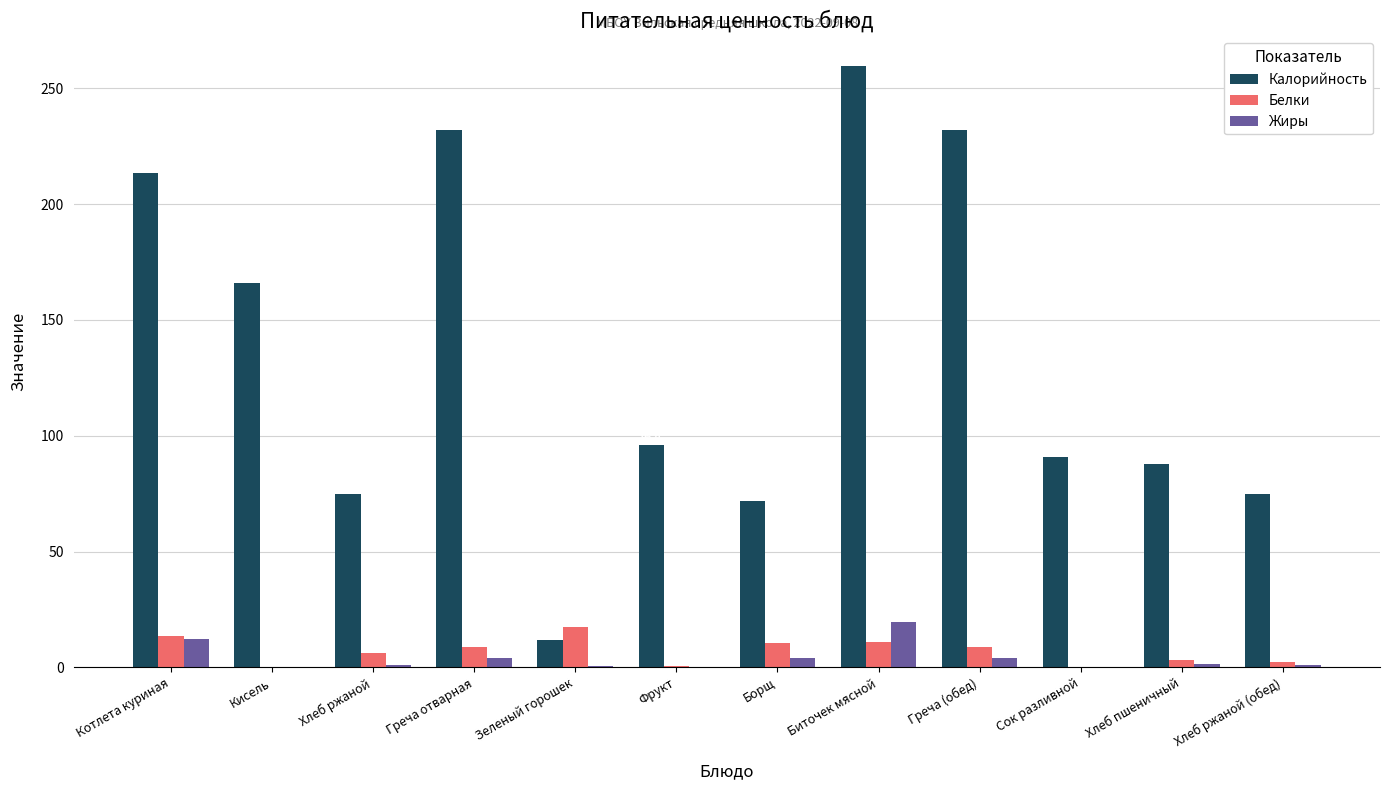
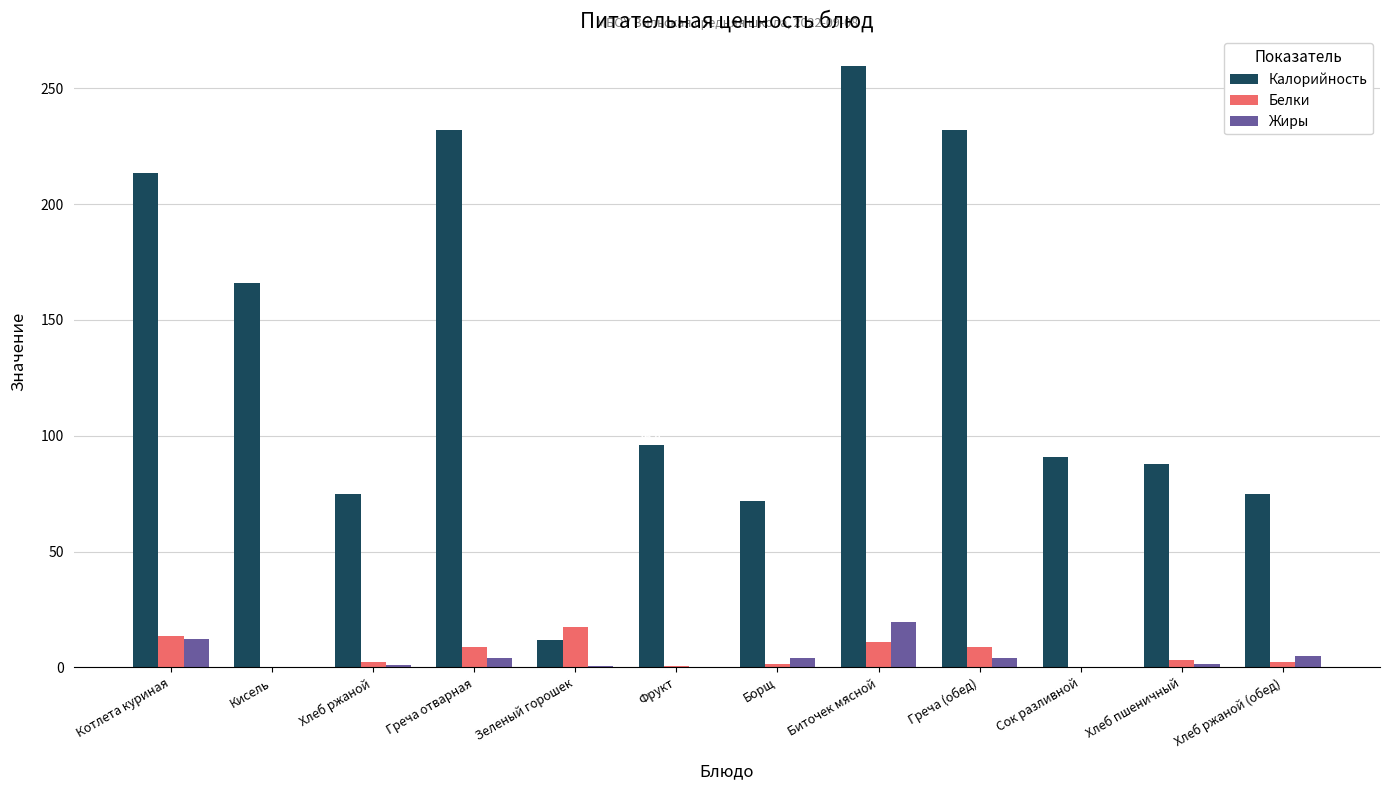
  {
    "Калорийность": {
      "Котлета куриная": 213,
      "Кисель": 166,
      "Хлеб ржаной": 75,
      "Греча отварная": 232,
      "Зеленый горошек": 12,
      "Фрукт": 96,
      "Борщ": 72,
      "Биточек мясной": 260,
      "Греча (обед)": 232,
      "Сок разливной": 91,
      "Хлеб пшеничный": 88,
      "Хлеб ржаной (обед)": 75
    },
    "Белки": {
      "Котлета куриная": 14,
-     "Хлеб ржаной": 6,
+     "Хлеб ржаной": 3,
      "Греча отварная": 9,
      "Зеленый горошек": 17,
-     "Борщ": 11,
+     "Борщ": 1,
      "Биточек мясной": 11,
      "Греча (обед)": 9,
      "Сок разливной": 0,
      "Хлеб пшеничный": 3,
      "Хлеб ржаной (обед)": 3
    },
    "Жиры": {
      "Котлета куриная": 12,
      "Кисель": 0,
      "Греча отварная": 4,
      "Борщ": 4,
      "Биточек мясной": 20,
      "Греча (обед)": 4,
      "Сок разливной": 0,
      "Хлеб пшеничный": 1,
-     "Хлеб ржаной (обед)": 1
+     "Хлеб ржаной (обед)": 5
    }
  }
